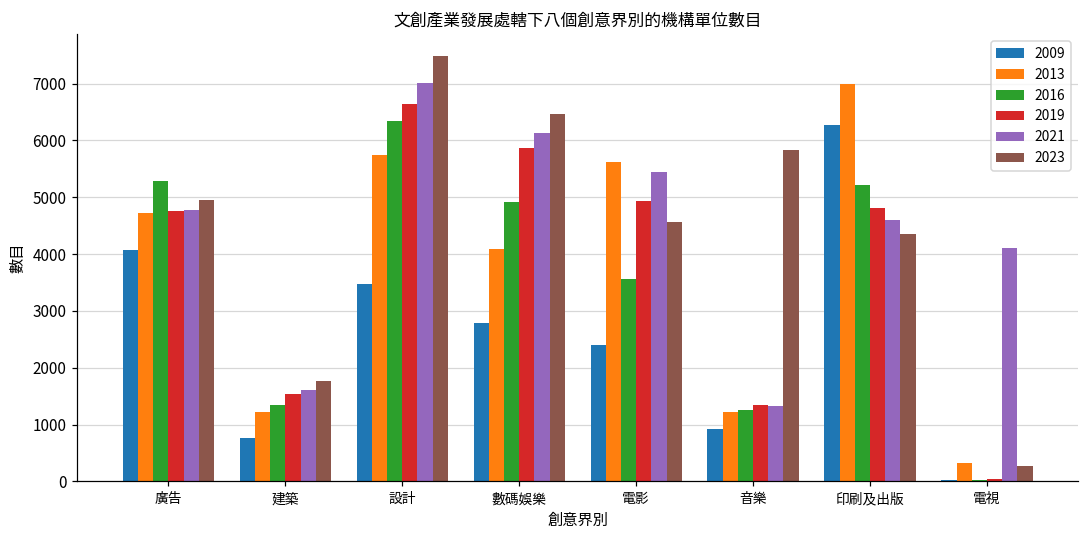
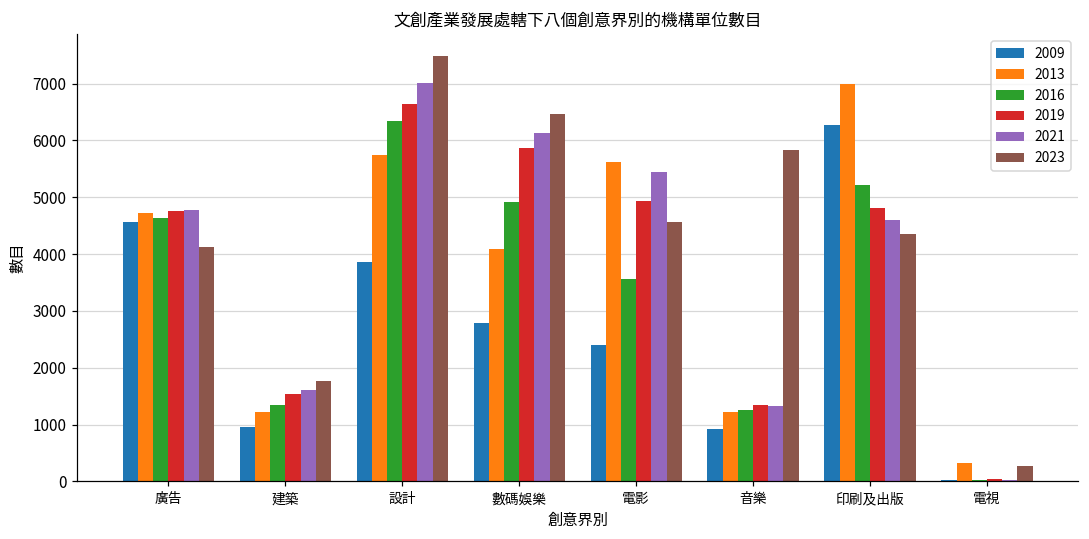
  {
    "2009": {
-     "廣告": 4100,
-     "建築": 800,
-     "設計": 3500,
+     "廣告": 4600,
+     "建築": 1000,
+     "設計": 3900,
      "數碼娛樂": 2800,
      "電影": 2400,
      "音樂": 900,
      "印刷及出版": 6300
    },
    "2013": {
      "廣告": 4700,
      "建築": 1200,
      "設計": 5800,
      "數碼娛樂": 4100,
      "電影": 5600,
      "音樂": 1200,
      "印刷及出版": 7000,
      "電視": 300
    },
    "2016": {
-     "廣告": 5300,
+     "廣告": 4600,
      "建築": 1300,
      "設計": 6300,
      "數碼娛樂": 4900,
      "電影": 3600,
      "音樂": 1300,
      "印刷及出版": 5200
    },
    "2019": {
      "廣告": 4800,
      "建築": 1500,
      "設計": 6600,
      "數碼娛樂": 5900,
      "電影": 4900,
      "音樂": 1400,
      "印刷及出版": 4800
    },
    "2021": {
      "廣告": 4800,
      "建築": 1600,
      "設計": 7000,
      "數碼娛樂": 6100,
      "電影": 5400,
      "音樂": 1300,
      "印刷及出版": 4600,
-     "電視": 4100
+     "電視": 0
    },
    "2023": {
-     "廣告": 5000,
+     "廣告": 4100,
      "建築": 1800,
      "設計": 7500,
      "數碼娛樂": 6500,
      "電影": 4600,
      "音樂": 5800,
      "印刷及出版": 4400,
      "電視": 300
    }
  }
